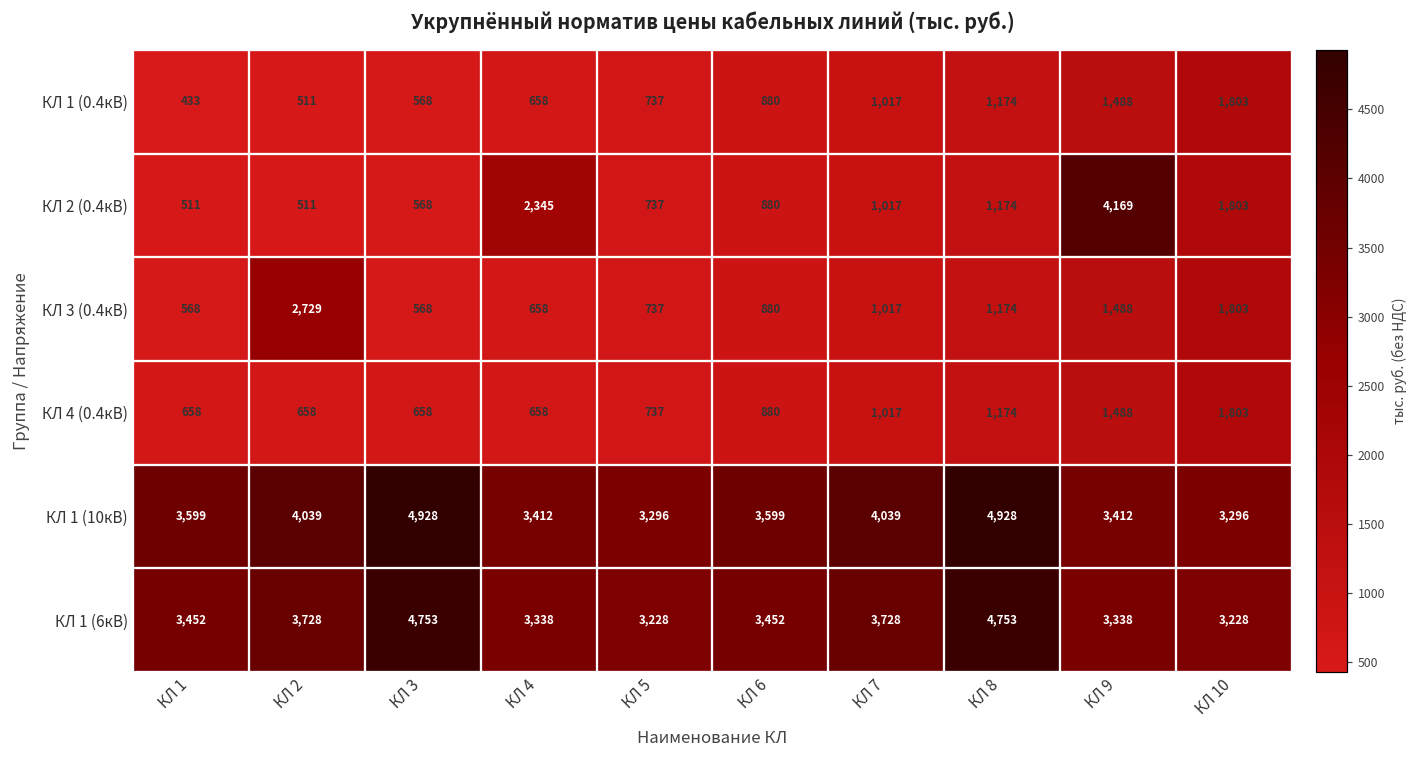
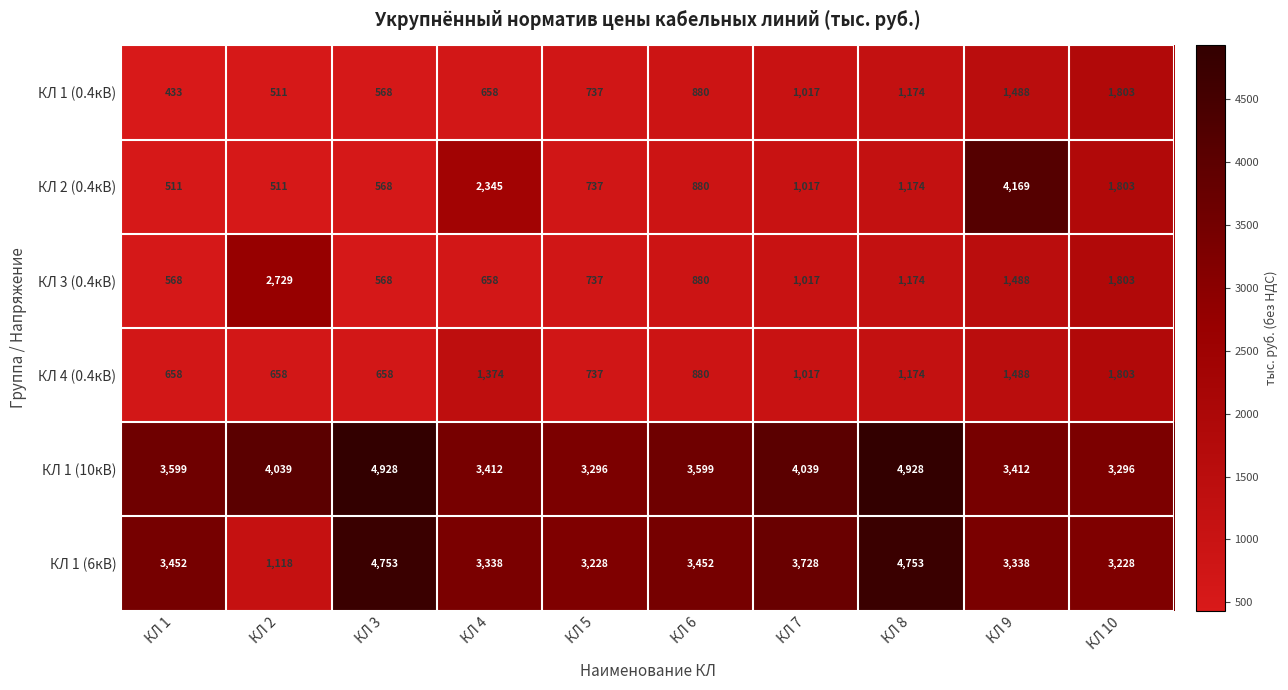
  {
    "КЛ 1 (0.4кВ)": {
      "КЛ 1": "433",
      "КЛ 2": "511",
      "КЛ 3": "568",
      "КЛ 4": "658",
      "КЛ 5": "737",
      "КЛ 6": "880",
      "КЛ 7": "1,017",
      "КЛ 8": "1,174",
      "КЛ 9": "1,488",
      "КЛ 10": "1,803"
    },
    "КЛ 2 (0.4кВ)": {
      "КЛ 1": "511",
      "КЛ 2": "511",
      "КЛ 3": "568",
      "КЛ 4": "2,345",
      "КЛ 5": "737",
      "КЛ 6": "880",
      "КЛ 7": "1,017",
      "КЛ 8": "1,174",
      "КЛ 9": "4,169",
      "КЛ 10": "1,803"
    },
    "КЛ 3 (0.4кВ)": {
      "КЛ 1": "568",
      "КЛ 2": "2,729",
      "КЛ 3": "568",
      "КЛ 4": "658",
      "КЛ 5": "737",
      "КЛ 6": "880",
      "КЛ 7": "1,017",
      "КЛ 8": "1,174",
      "КЛ 9": "1,488",
      "КЛ 10": "1,803"
    },
    "КЛ 4 (0.4кВ)": {
      "КЛ 1": "658",
      "КЛ 2": "658",
      "КЛ 3": "658",
-     "КЛ 4": "658",
+     "КЛ 4": "1,374",
      "КЛ 5": "737",
      "КЛ 6": "880",
      "КЛ 7": "1,017",
      "КЛ 8": "1,174",
      "КЛ 9": "1,488",
      "КЛ 10": "1,803"
    },
    "КЛ 1 (10кВ)": {
      "КЛ 1": "3,599",
      "КЛ 2": "4,039",
      "КЛ 3": "4,928",
      "КЛ 4": "3,412",
      "КЛ 5": "3,296",
      "КЛ 6": "3,599",
      "КЛ 7": "4,039",
      "КЛ 8": "4,928",
      "КЛ 9": "3,412",
      "КЛ 10": "3,296"
    },
    "КЛ 1 (6кВ)": {
      "КЛ 1": "3,452",
-     "КЛ 2": "3,728",
+     "КЛ 2": "1,118",
      "КЛ 3": "4,753",
      "КЛ 4": "3,338",
      "КЛ 5": "3,228",
      "КЛ 6": "3,452",
      "КЛ 7": "3,728",
      "КЛ 8": "4,753",
      "КЛ 9": "3,338",
      "КЛ 10": "3,228"
    }
  }
